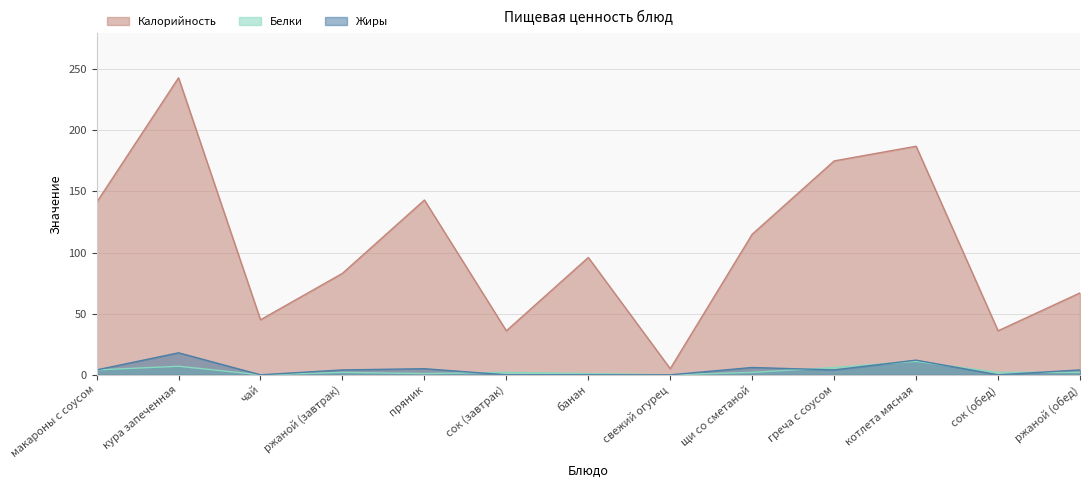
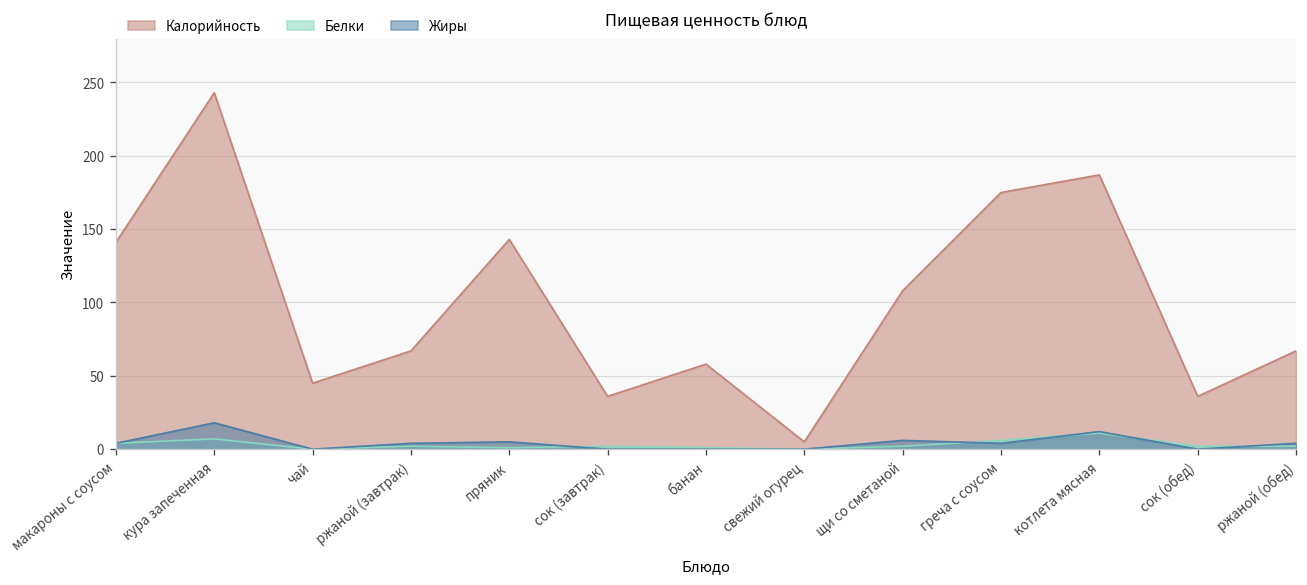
  {
    "Калорийность": {
      "макароны с соусом": 141,
      "кура запеченная": 243,
      "чай": 45,
-     "ржаной (завтрак)": 83,
+     "ржаной (завтрак)": 67,
      "пряник": 143,
      "сок (завтрак)": 36,
-     "банан": 96,
+     "банан": 58,
      "свежий огурец": 5,
-     "щи со сметаной": 115,
+     "щи со сметаной": 108,
      "греча с соусом": 175,
      "котлета мясная": 187,
      "сок (обед)": 36,
      "ржаной (обед)": 67
    },
    "Белки": {
      "кура запеченная": 7,
      "пряник": 1,
      "щи со сметаной": 2
    },
    "Жиры": {
      "кура запеченная": 18,
      "пряник": 5,
      "щи со сметаной": 6
    }
  }
